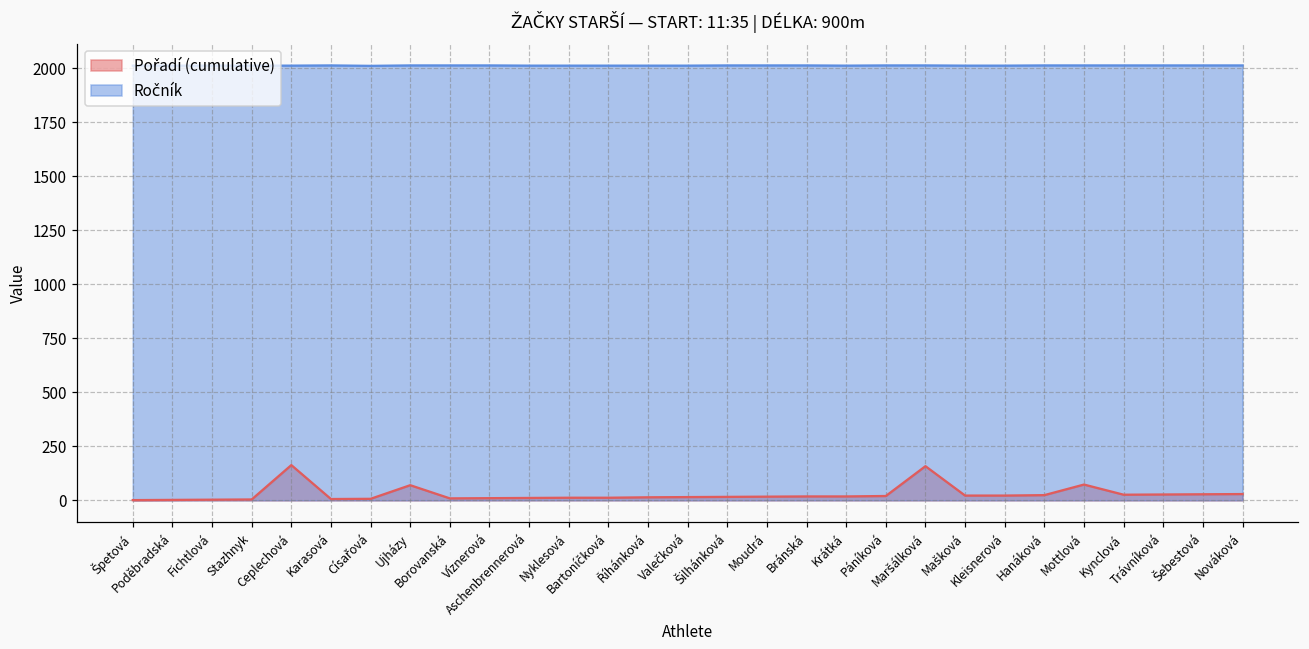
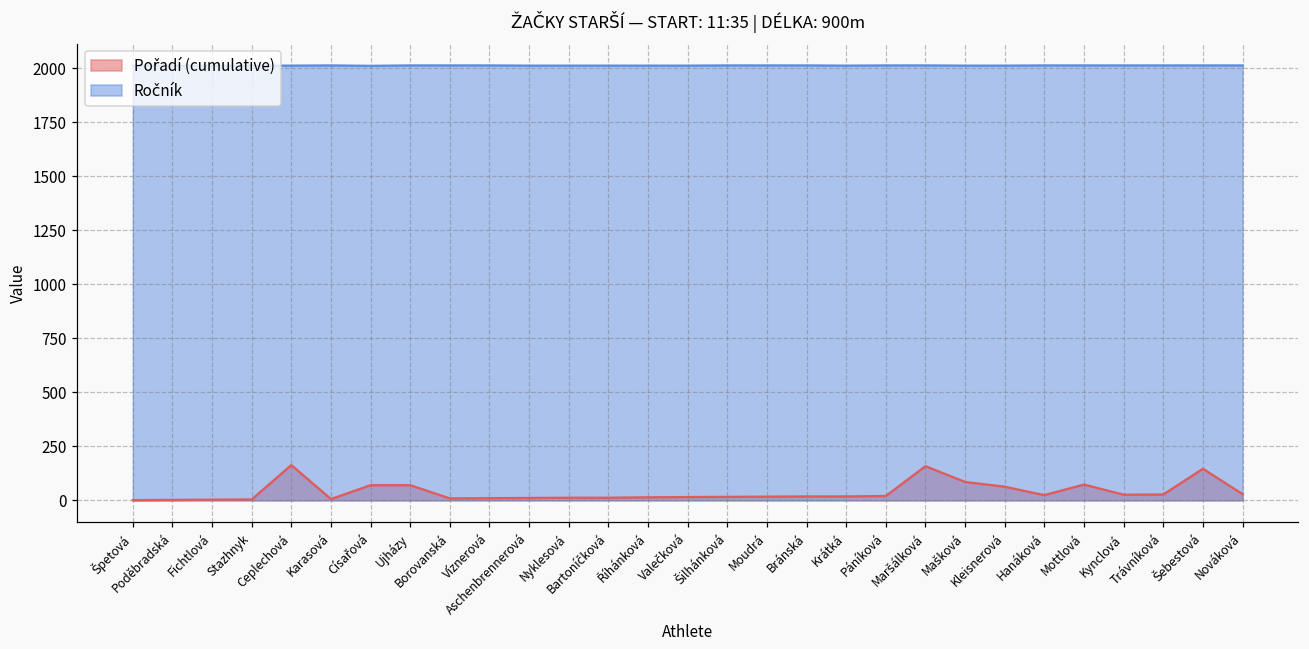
  {
    "Pořadí (cumulative)": {
      "Špetová": 0,
      "Poděbradská": 0,
      "Fichtlová": 0,
      "Stazhnyk": 0,
      "Ceplechová": 160,
      "Karasová": 10,
-     "Císařová": 10,
+     "Císařová": 70,
      "Ujházy": 70,
      "Borovanská": 10,
      "Víznerová": 10,
      "Aschenbrennerová": 10,
      "Nyklesová": 10,
      "Bartoníčková": 10,
      "Říhánková": 10,
      "Valečková": 20,
      "Šilhánková": 20,
      "Moudrá": 20,
      "Bránská": 20,
      "Krátká": 20,
      "Páníková": 20,
      "Maršálková": 160,
-     "Mašková": 20,
-     "Kleisnerová": 20,
+     "Mašková": 90,
+     "Kleisnerová": 60,
      "Hanáková": 20,
      "Mottlová": 70,
      "Kynclová": 30,
      "Trávníková": 30,
-     "Šebestová": 30,
+     "Šebestová": 150,
      "Nováková": 30
    },
    "Ročník": {
      "Ceplechová": 2010,
      "Karasová": 2010,
      "Císařová": 2010,
      "Ujházy": 2010,
      "Borovanská": 2010,
      "Víznerová": 2010,
      "Aschenbrennerová": 2010,
      "Nyklesová": 2010,
      "Bartoníčková": 2010,
      "Říhánková": 2010,
      "Valečková": 2010,
      "Šilhánková": 2010,
      "Moudrá": 2010,
      "Bránská": 2010,
      "Krátká": 2010,
      "Páníková": 2010,
      "Maršálková": 2010,
      "Mašková": 2010,
      "Kleisnerová": 2010,
      "Hanáková": 2010,
      "Mottlová": 2010,
      "Kynclová": 2010,
      "Trávníková": 2010,
      "Šebestová": 2010,
      "Nováková": 2010
    }
  }
